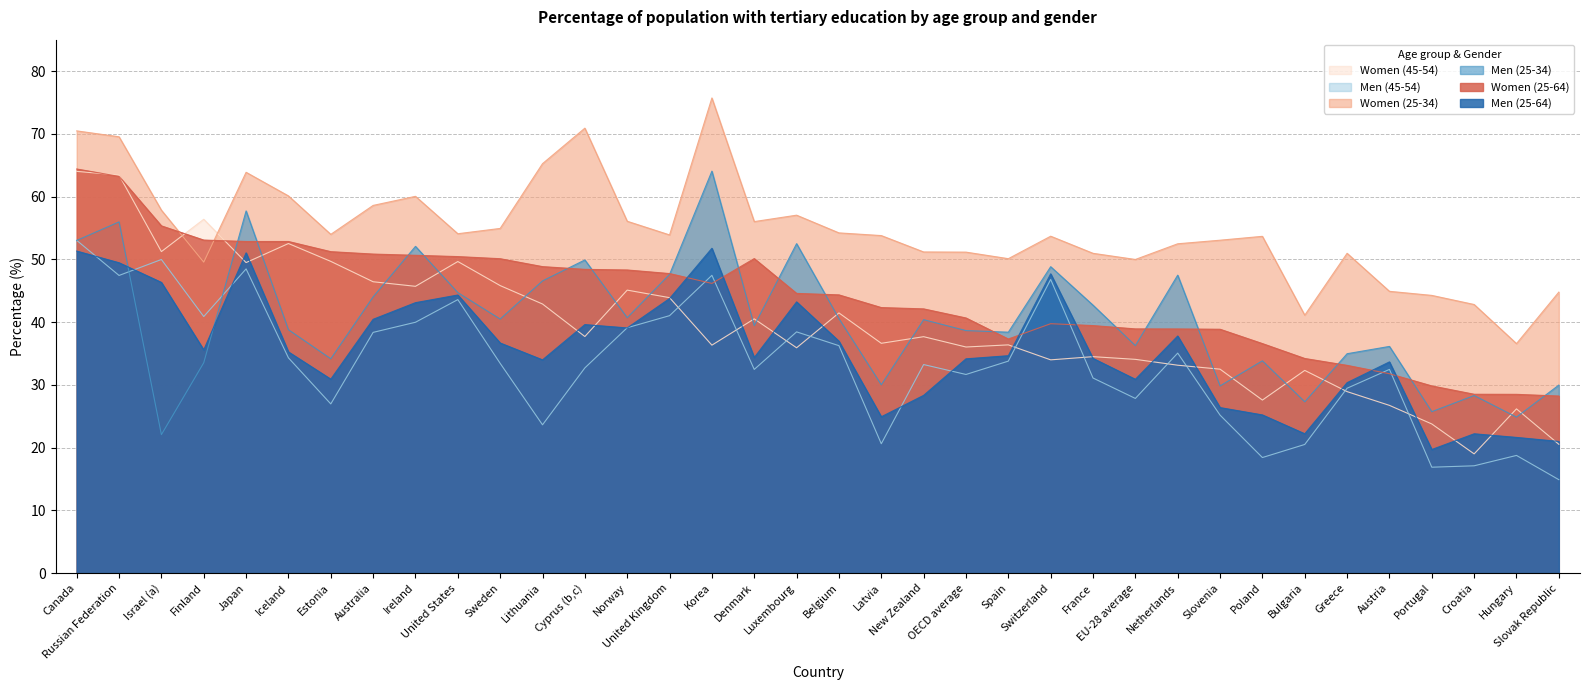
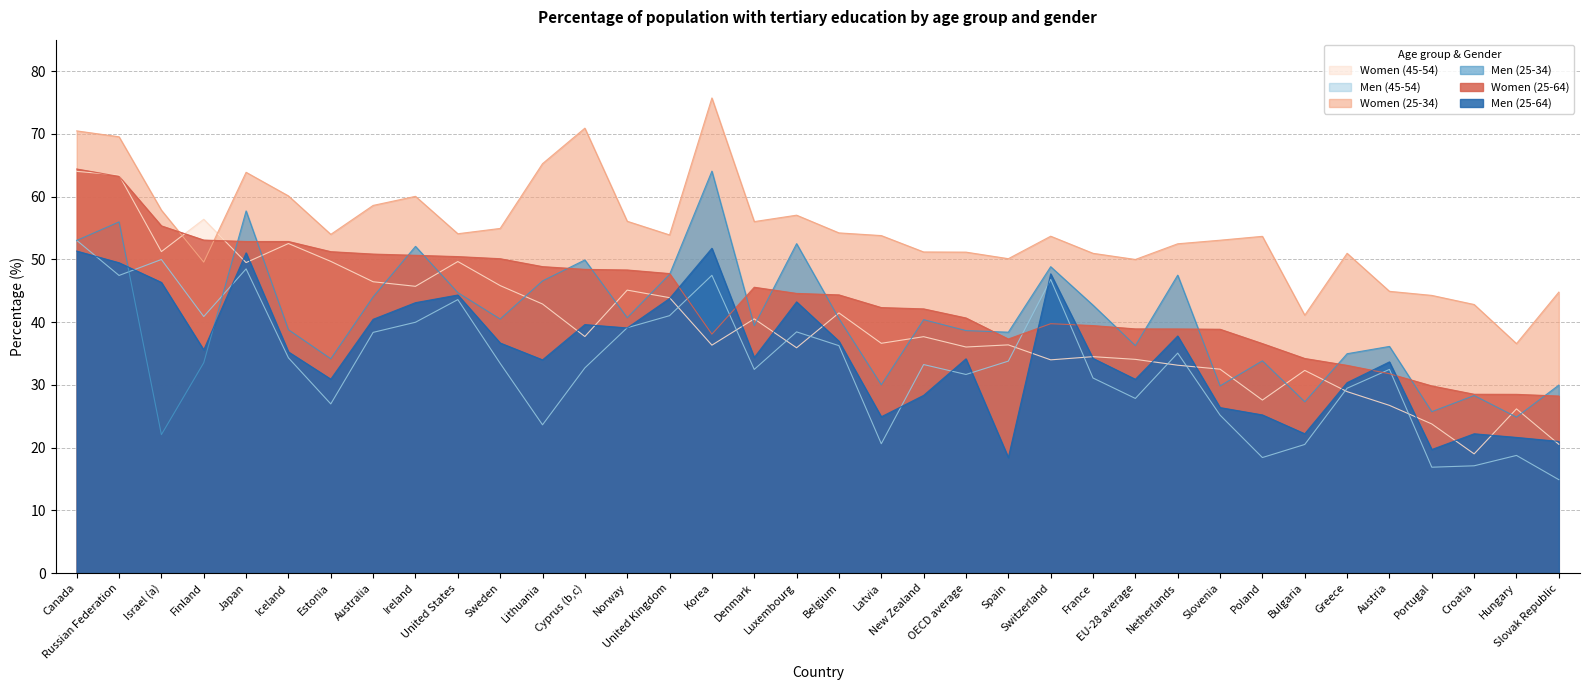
  {
    "Women (45-54)": {
      "Israel (a)": 51,
      "Finland": 56,
      "Japan": 49,
      "Estonia": 50,
      "Australia": 46,
      "Ireland": 46,
      "United States": 50,
      "Sweden": 46,
      "Lithuania": 43,
      "Cyprus (b,c)": 38,
      "Norway": 45,
      "Korea": 36,
      "Denmark": 41,
      "Luxembourg": 36,
      "Belgium": 41,
      "Latvia": 37,
      "New Zealand": 38,
      "OECD average": 36,
      "Spain": 36,
      "Switzerland": 34,
      "EU-28 average": 34,
      "Netherlands": 33,
      "Slovenia": 32,
      "Poland": 28,
      "Bulgaria": 32,
      "Greece": 29,
      "Austria": 27,
      "Portugal": 24,
      "Croatia": 19,
      "Hungary": 26,
      "Slovak Republic": 21
    },
    "Men (45-54)": {
      "Russian Federation": 47,
      "Israel (a)": 50,
      "Finland": 41,
      "Japan": 48,
      "Iceland": 34,
      "Estonia": 27,
      "Australia": 38,
      "Ireland": 40,
      "United States": 44,
      "Sweden": 33,
      "Lithuania": 24,
      "Cyprus (b,c)": 33,
      "United Kingdom": 41,
      "Korea": 47,
      "Denmark": 32,
      "Luxembourg": 38,
      "Belgium": 36,
      "Latvia": 21,
      "New Zealand": 33,
      "OECD average": 32,
      "Spain": 34,
      "Switzerland": 47,
      "France": 31,
      "EU-28 average": 28,
      "Netherlands": 35,
      "Slovenia": 25,
      "Poland": 18,
      "Bulgaria": 21,
      "Greece": 29,
      "Austria": 32,
      "Portugal": 17,
      "Croatia": 17,
      "Hungary": 19,
      "Slovak Republic": 15
    },
    "Women (25-34)": {
      "Canada": 70,
      "Russian Federation": 70,
      "Israel (a)": 58,
      "Finland": 50,
      "Japan": 64,
      "Iceland": 60,
      "Estonia": 54,
      "Australia": 59,
      "Ireland": 60,
      "United States": 54,
      "Sweden": 55,
      "Lithuania": 65,
      "Cyprus (b,c)": 71,
      "Norway": 56,
      "United Kingdom": 54,
      "Korea": 76,
      "Denmark": 56,
      "Luxembourg": 57,
      "Belgium": 54,
      "Latvia": 54,
      "New Zealand": 51,
      "OECD average": 51,
      "Spain": 50,
      "Switzerland": 54,
      "France": 51,
      "EU-28 average": 50,
      "Netherlands": 52,
      "Slovenia": 53,
      "Poland": 54,
      "Bulgaria": 41,
      "Greece": 51,
      "Austria": 45,
      "Portugal": 44,
      "Croatia": 43,
      "Hungary": 37,
      "Slovak Republic": 45
    },
    "Men (25-34)": {
      "Russian Federation": 56,
      "Israel (a)": 22,
      "Finland": 34,
      "Japan": 58,
      "Iceland": 39,
      "Estonia": 34,
      "Australia": 44,
      "Ireland": 52,
      "Sweden": 40,
      "Lithuania": 47,
      "Cyprus (b,c)": 50,
      "Norway": 41,
      "Korea": 64,
      "Denmark": 39,
      "Luxembourg": 52,
      "Belgium": 41,
      "Latvia": 30,
      "New Zealand": 40,
      "OECD average": 39,
      "Spain": 38,
      "Switzerland": 49,
      "France": 43,
      "EU-28 average": 36,
      "Netherlands": 47,
      "Slovenia": 30,
      "Poland": 34,
      "Bulgaria": 27,
      "Greece": 35,
      "Austria": 36,
      "Portugal": 26,
      "Hungary": 25,
      "Slovak Republic": 30
    },
    "Women (25-64)": {
      "Israel (a)": 55,
      "Finland": 53,
      "Japan": 53,
      "Estonia": 51,
      "Australia": 51,
      "Ireland": 51,
      "United States": 50,
      "Sweden": 50,
      "Lithuania": 49,
      "Cyprus (b,c)": 48,
      "Norway": 48,
-     "Korea": 46,
-     "Denmark": 50,
+     "Korea": 38,
+     "Denmark": 46,
      "Luxembourg": 45,
      "Belgium": 44,
      "Latvia": 42,
      "New Zealand": 42,
      "OECD average": 41,
      "Spain": 37,
      "Switzerland": 40,
      "France": 39,
      "EU-28 average": 39,
      "Netherlands": 39,
      "Slovenia": 39,
      "Poland": 37,
      "Bulgaria": 34,
      "Greece": 33,
      "Austria": 32,
      "Portugal": 30,
      "Hungary": 28,
      "Slovak Republic": 28
    },
    "Men (25-64)": {
      "Canada": 51,
      "Russian Federation": 49,
      "Israel (a)": 46,
      "Finland": 36,
      "Japan": 51,
      "Iceland": 35,
      "Estonia": 31,
      "Australia": 40,
      "Ireland": 43,
      "Sweden": 37,
      "Lithuania": 34,
      "Cyprus (b,c)": 40,
      "Korea": 52,
      "Denmark": 34,
      "Luxembourg": 43,
      "Belgium": 37,
      "Latvia": 25,
      "New Zealand": 28,
      "OECD average": 34,
-     "Spain": 35,
+     "Spain": 18,
      "Switzerland": 48,
      "EU-28 average": 31,
      "Netherlands": 38,
      "Slovenia": 26,
      "Poland": 25,
      "Bulgaria": 22,
      "Greece": 30,
      "Austria": 34,
      "Portugal": 20,
      "Croatia": 22,
      "Hungary": 22,
      "Slovak Republic": 21
    }
  }
